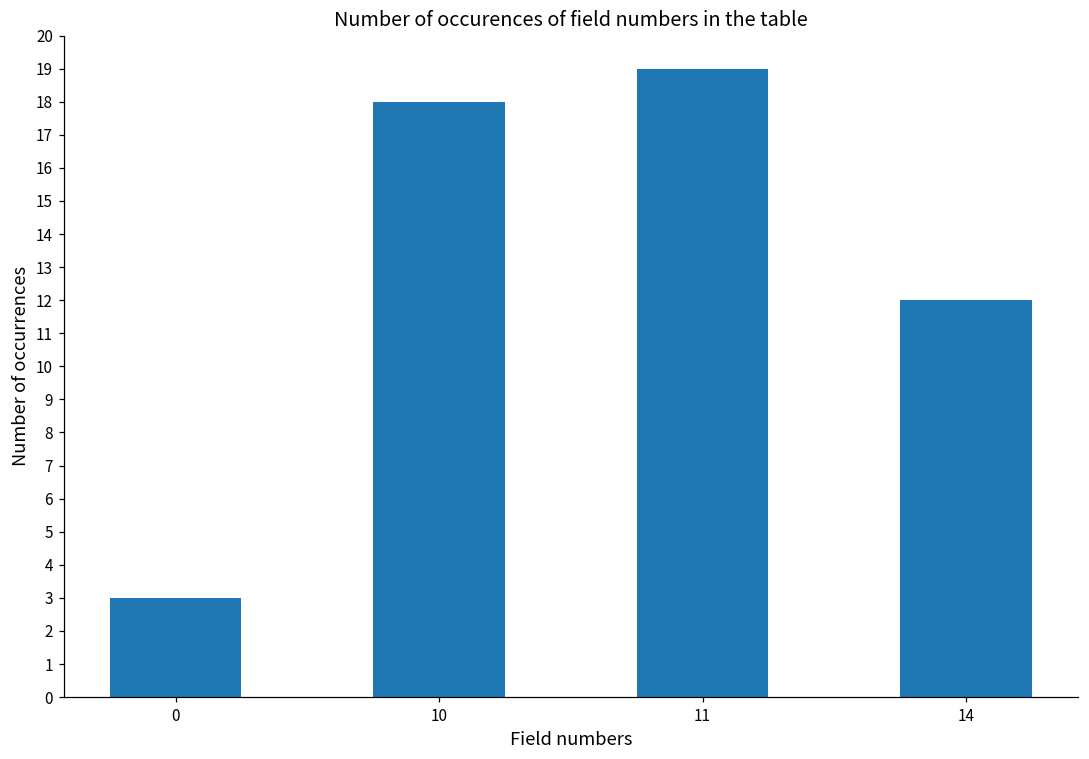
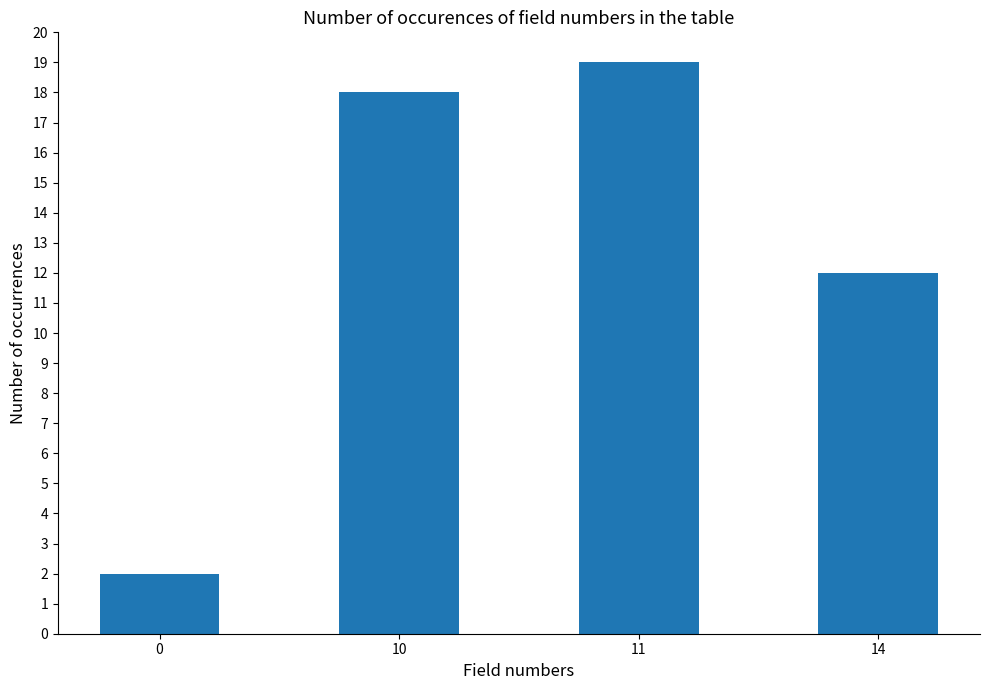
  {
-   "0": 3,
+   "0": 2,
    "10": 18,
    "11": 19,
    "14": 12
  }
